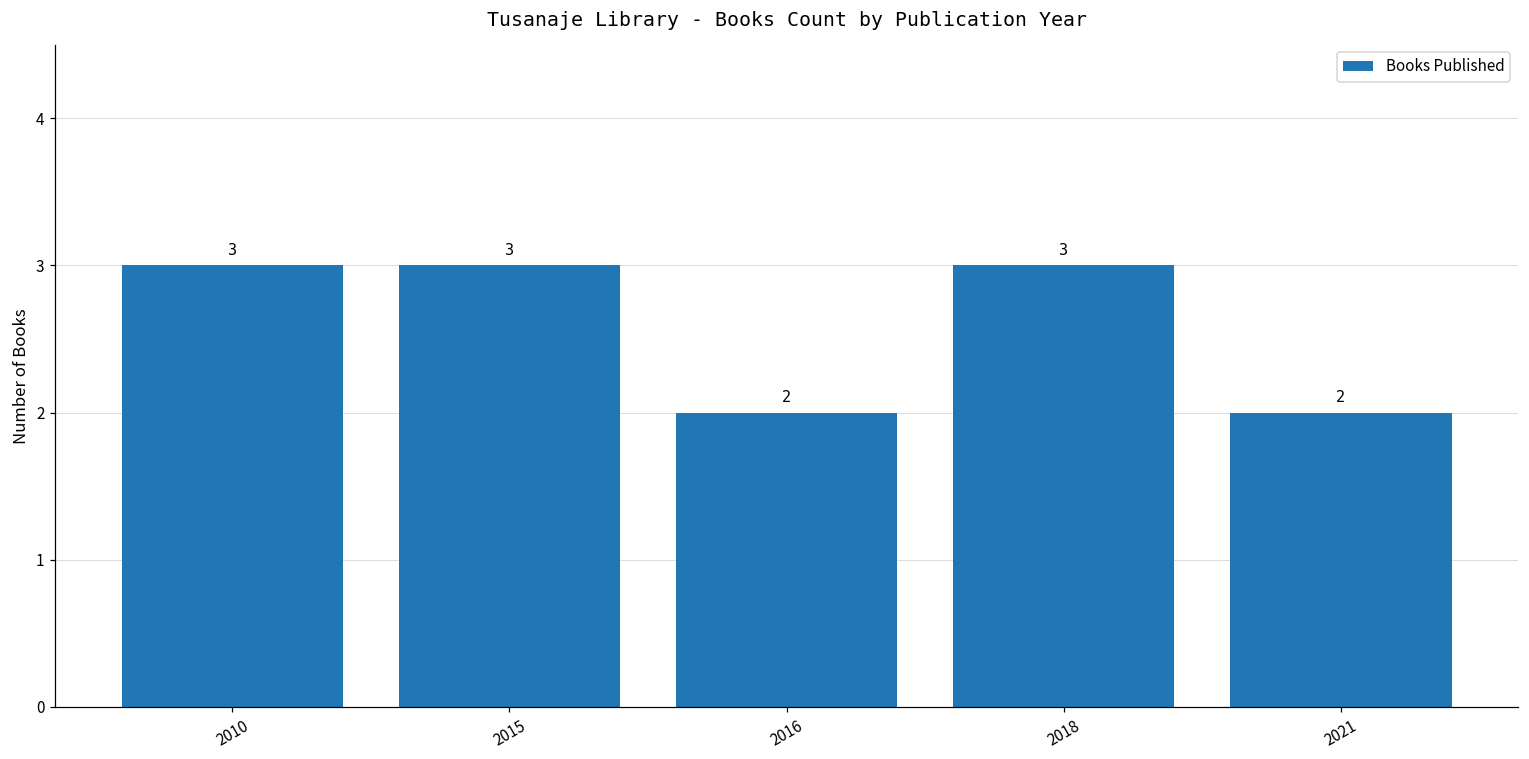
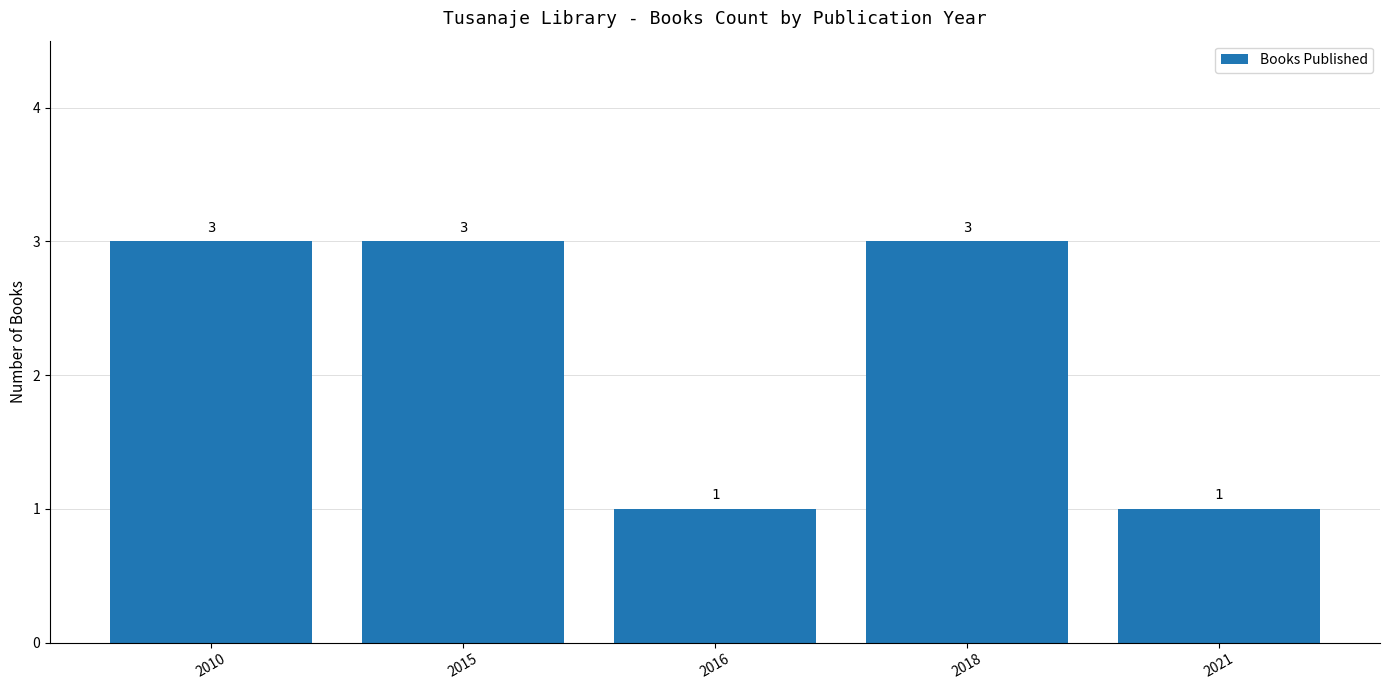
  {
    "2010": 3,
    "2015": 3,
-   "2016": 2,
+   "2016": 1,
    "2018": 3,
-   "2021": 2
+   "2021": 1
  }
